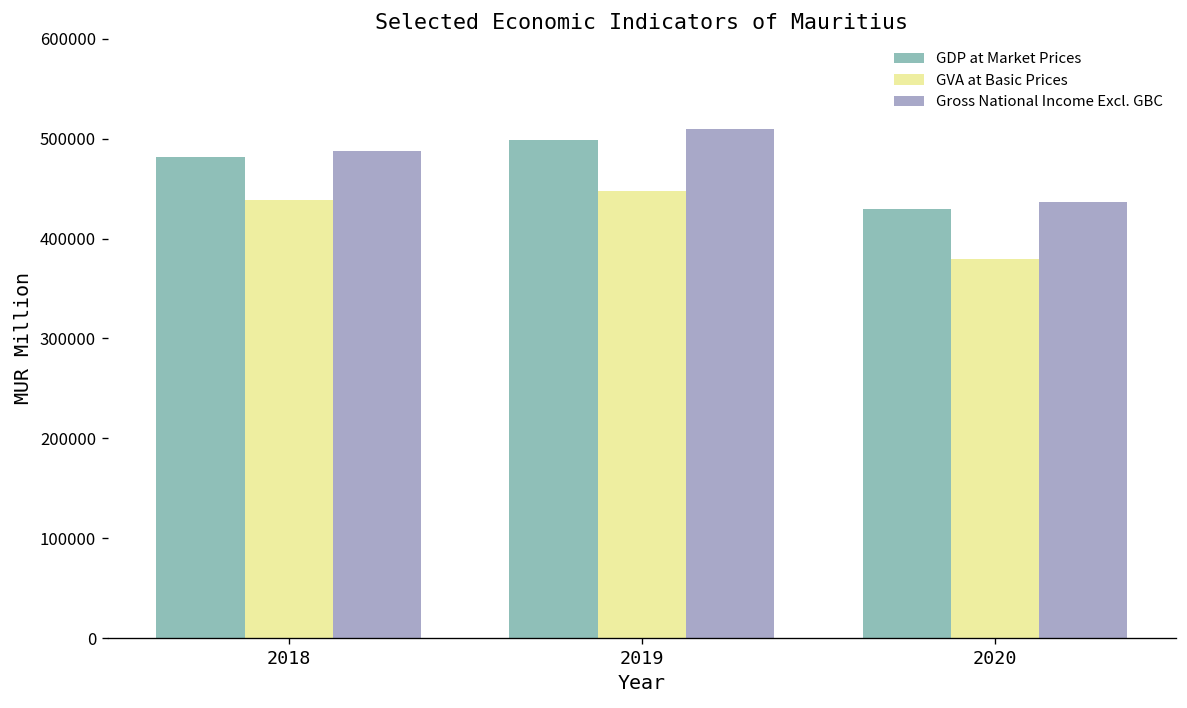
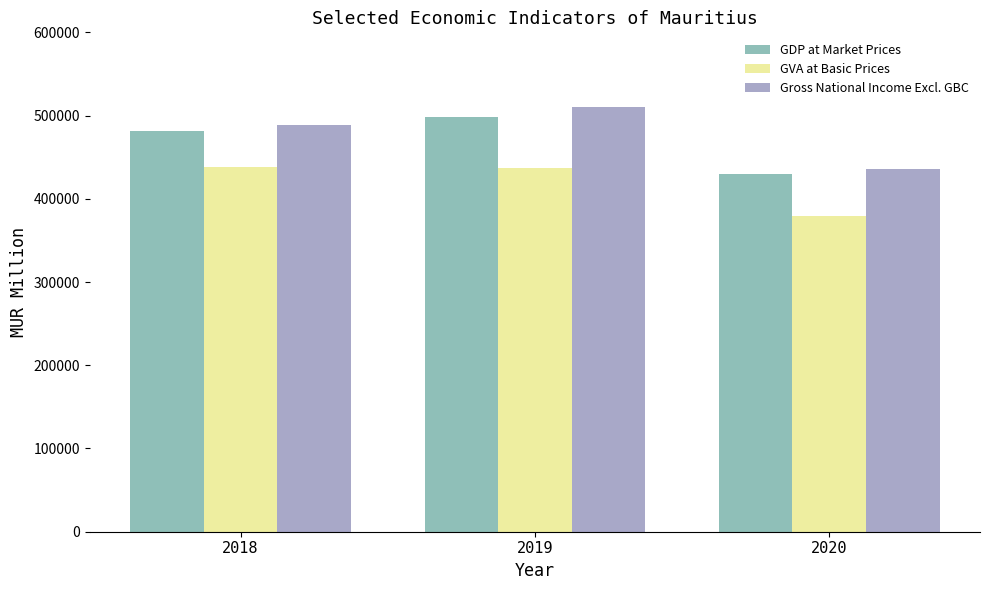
  {
    "GVA at Basic Prices": {
      "2018": 440000,
-     "2019": 450000,
+     "2019": 440000,
      "2020": 380000
    }
  }
